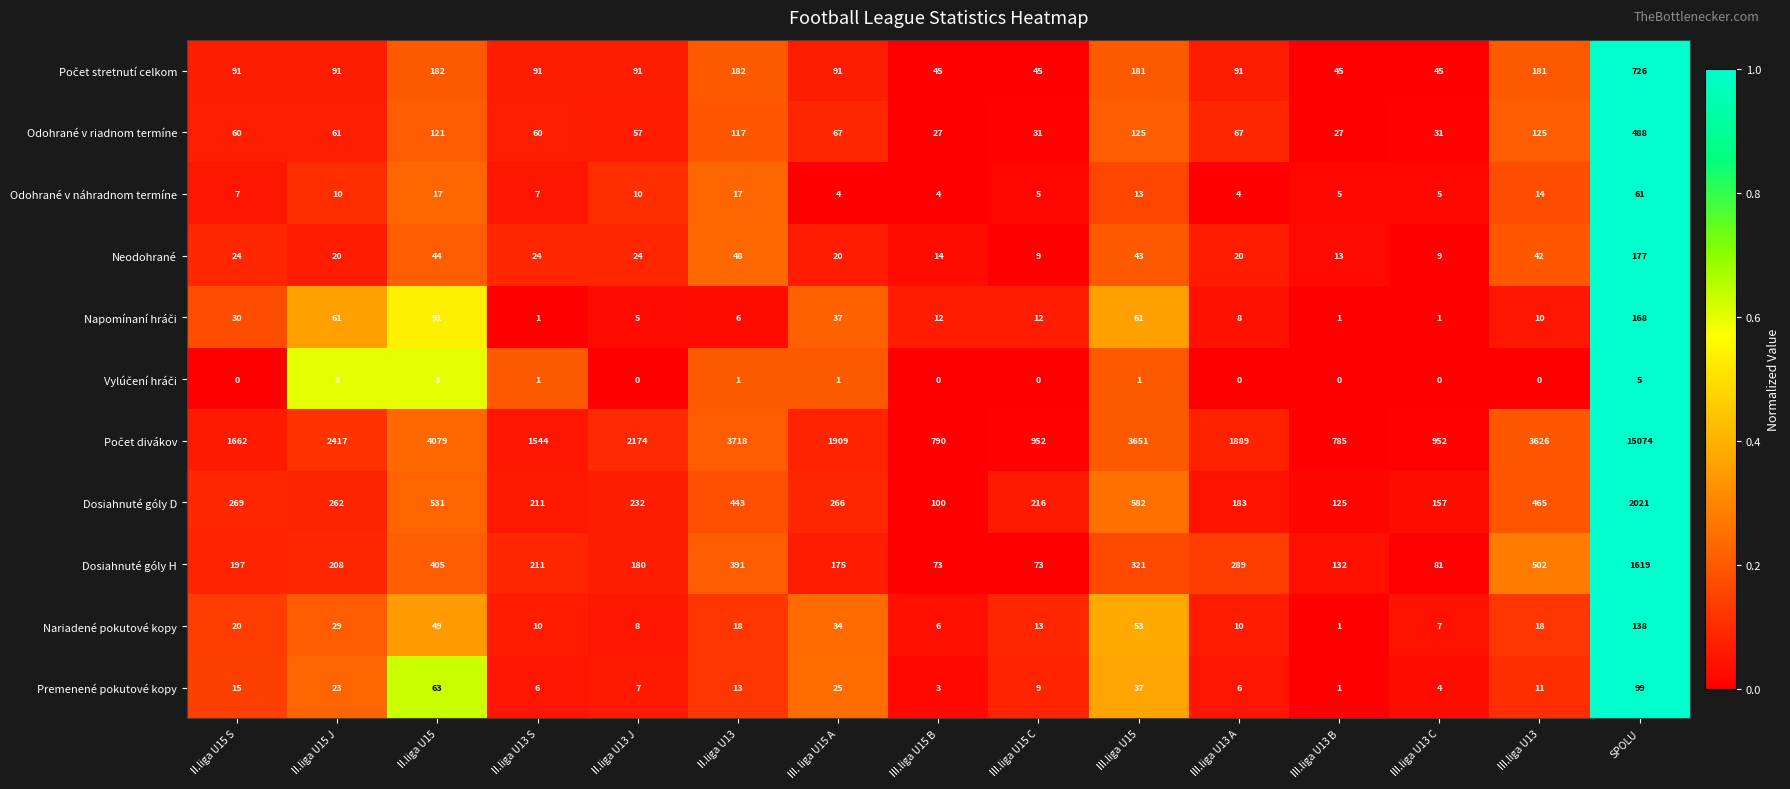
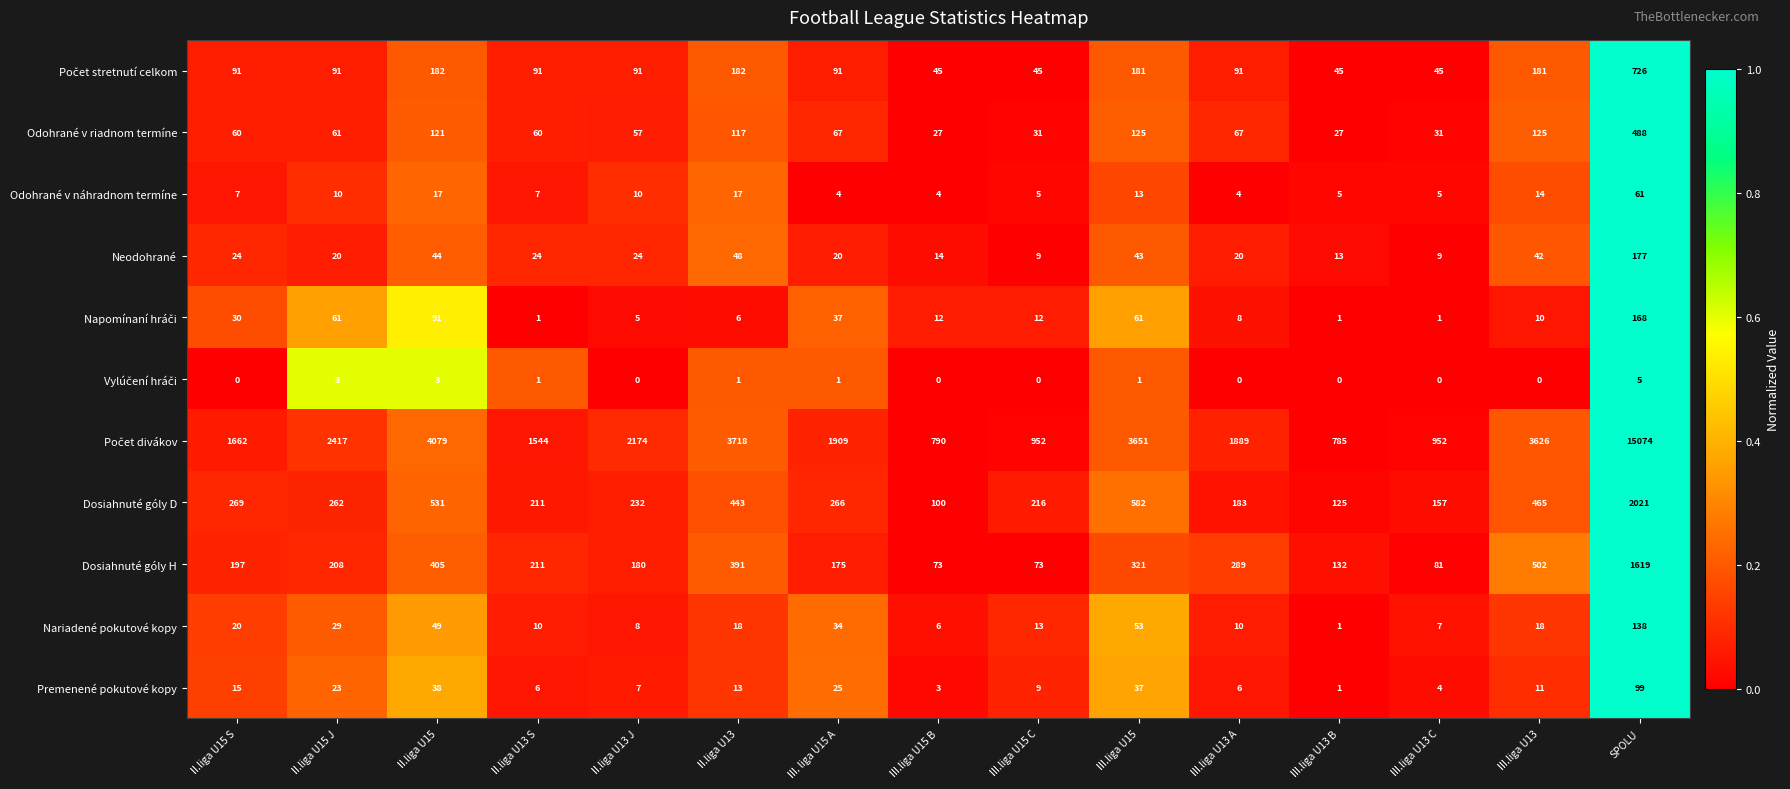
  {
    "Počet stretnutí celkom": {
      "II.liga U15 S": 91,
      "II.liga U15 J": 91,
      "II.liga U15": 182,
      "II.liga U13 S": 91,
      "II.liga U13 J": 91,
      "II.liga U13": 182,
      "III. liga U15 A": 91,
      "III.liga U15 B": 45,
      "III.liga U15 C": 45,
      "III.liga U15": 181,
      "III.liga U13 A": 91,
      "III.liga U13 B": 45,
      "III.liga U13 C": 45,
      "III.liga U13": 181,
      "SPOLU": 726
    },
    "Odohrané v riadnom termíne": {
      "II.liga U15 S": 60,
      "II.liga U15 J": 61,
      "II.liga U15": 121,
      "II.liga U13 S": 60,
      "II.liga U13 J": 57,
      "II.liga U13": 117,
      "III. liga U15 A": 67,
      "III.liga U15 B": 27,
      "III.liga U15 C": 31,
      "III.liga U15": 125,
      "III.liga U13 A": 67,
      "III.liga U13 B": 27,
      "III.liga U13 C": 31,
      "III.liga U13": 125,
      "SPOLU": 488
    },
    "Odohrané v náhradnom termíne": {
      "II.liga U15 S": 7,
      "II.liga U15 J": 10,
      "II.liga U15": 17,
      "II.liga U13 S": 7,
      "II.liga U13 J": 10,
      "II.liga U13": 17,
      "III. liga U15 A": 4,
      "III.liga U15 B": 4,
      "III.liga U15 C": 5,
      "III.liga U15": 13,
      "III.liga U13 A": 4,
      "III.liga U13 B": 5,
      "III.liga U13 C": 5,
      "III.liga U13": 14,
      "SPOLU": 61
    },
    "Neodohrané": {
      "II.liga U15 S": 24,
      "II.liga U15 J": 20,
      "II.liga U15": 44,
      "II.liga U13 S": 24,
      "II.liga U13 J": 24,
      "II.liga U13": 48,
      "III. liga U15 A": 20,
      "III.liga U15 B": 14,
      "III.liga U15 C": 9,
      "III.liga U15": 43,
      "III.liga U13 A": 20,
      "III.liga U13 B": 13,
      "III.liga U13 C": 9,
      "III.liga U13": 42,
      "SPOLU": 177
    },
    "Napomínaní hráči": {
      "II.liga U15 S": 30,
      "II.liga U15 J": 61,
      "II.liga U15": 91,
      "II.liga U13 S": 1,
      "II.liga U13 J": 5,
      "II.liga U13": 6,
      "III. liga U15 A": 37,
      "III.liga U15 B": 12,
      "III.liga U15 C": 12,
      "III.liga U15": 61,
      "III.liga U13 A": 8,
      "III.liga U13 B": 1,
      "III.liga U13 C": 1,
      "III.liga U13": 10,
      "SPOLU": 168
    },
    "Vylúčení hráči": {
      "II.liga U15 S": 0,
      "II.liga U15 J": 3,
      "II.liga U15": 3,
      "II.liga U13 S": 1,
      "II.liga U13 J": 0,
      "II.liga U13": 1,
      "III. liga U15 A": 1,
      "III.liga U15 B": 0,
      "III.liga U15 C": 0,
      "III.liga U15": 1,
      "III.liga U13 A": 0,
      "III.liga U13 B": 0,
      "III.liga U13 C": 0,
      "III.liga U13": 0,
      "SPOLU": 5
    },
    "Počet divákov": {
      "II.liga U15 S": 1662,
      "II.liga U15 J": 2417,
      "II.liga U15": 4079,
      "II.liga U13 S": 1544,
      "II.liga U13 J": 2174,
      "II.liga U13": 3718,
      "III. liga U15 A": 1909,
      "III.liga U15 B": 790,
      "III.liga U15 C": 952,
      "III.liga U15": 3651,
      "III.liga U13 A": 1889,
      "III.liga U13 B": 785,
      "III.liga U13 C": 952,
      "III.liga U13": 3626,
      "SPOLU": 15074
    },
    "Dosiahnuté góly D": {
      "II.liga U15 S": 269,
      "II.liga U15 J": 262,
      "II.liga U15": 531,
      "II.liga U13 S": 211,
      "II.liga U13 J": 232,
      "II.liga U13": 443,
      "III. liga U15 A": 266,
      "III.liga U15 B": 100,
      "III.liga U15 C": 216,
      "III.liga U15": 582,
      "III.liga U13 A": 183,
      "III.liga U13 B": 125,
      "III.liga U13 C": 157,
      "III.liga U13": 465,
      "SPOLU": 2021
    },
    "Dosiahnuté góly H": {
      "II.liga U15 S": 197,
      "II.liga U15 J": 208,
      "II.liga U15": 405,
      "II.liga U13 S": 211,
      "II.liga U13 J": 180,
      "II.liga U13": 391,
      "III. liga U15 A": 175,
      "III.liga U15 B": 73,
      "III.liga U15 C": 73,
      "III.liga U15": 321,
      "III.liga U13 A": 289,
      "III.liga U13 B": 132,
      "III.liga U13 C": 81,
      "III.liga U13": 502,
      "SPOLU": 1619
    },
    "Nariadené pokutové kopy": {
      "II.liga U15 S": 20,
      "II.liga U15 J": 29,
      "II.liga U15": 49,
      "II.liga U13 S": 10,
      "II.liga U13 J": 8,
      "II.liga U13": 18,
      "III. liga U15 A": 34,
      "III.liga U15 B": 6,
      "III.liga U15 C": 13,
      "III.liga U15": 53,
      "III.liga U13 A": 10,
      "III.liga U13 B": 1,
      "III.liga U13 C": 7,
      "III.liga U13": 18,
      "SPOLU": 138
    },
    "Premenené pokutové kopy": {
      "II.liga U15 S": 15,
      "II.liga U15 J": 23,
-     "II.liga U15": 63,
+     "II.liga U15": 38,
      "II.liga U13 S": 6,
      "II.liga U13 J": 7,
      "II.liga U13": 13,
      "III. liga U15 A": 25,
      "III.liga U15 B": 3,
      "III.liga U15 C": 9,
      "III.liga U15": 37,
      "III.liga U13 A": 6,
      "III.liga U13 B": 1,
      "III.liga U13 C": 4,
      "III.liga U13": 11,
      "SPOLU": 99
    }
  }
